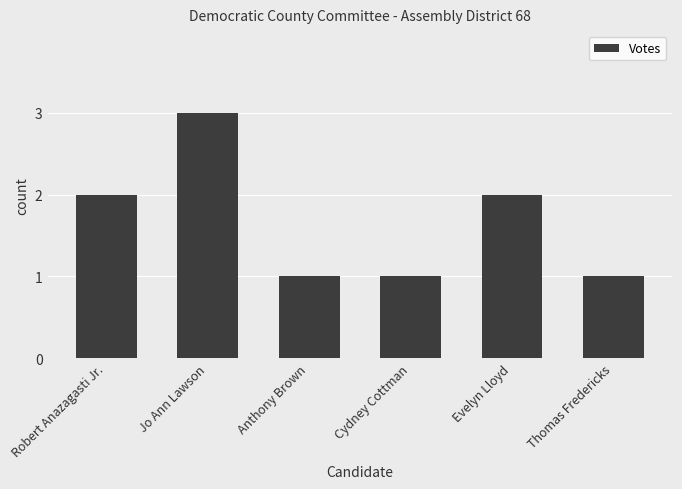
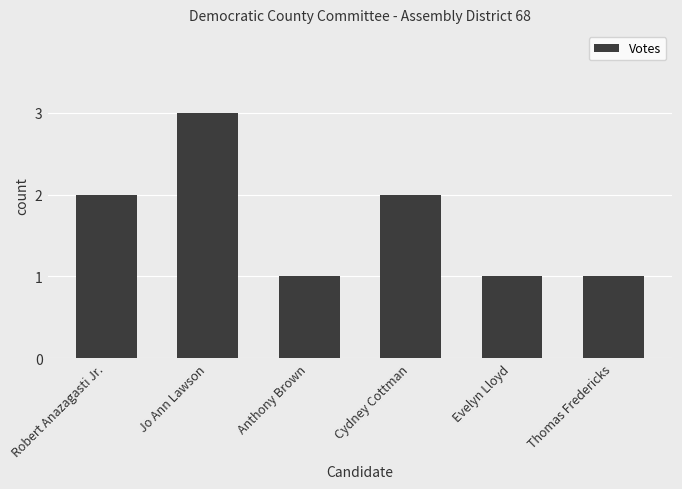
  {
    "Robert Anazagasti Jr.": 2,
    "Jo Ann Lawson": 3,
    "Anthony Brown": 1,
-   "Cydney Cottman": 1,
-   "Evelyn Lloyd": 2,
+   "Cydney Cottman": 2,
+   "Evelyn Lloyd": 1,
    "Thomas Fredericks": 1
  }
